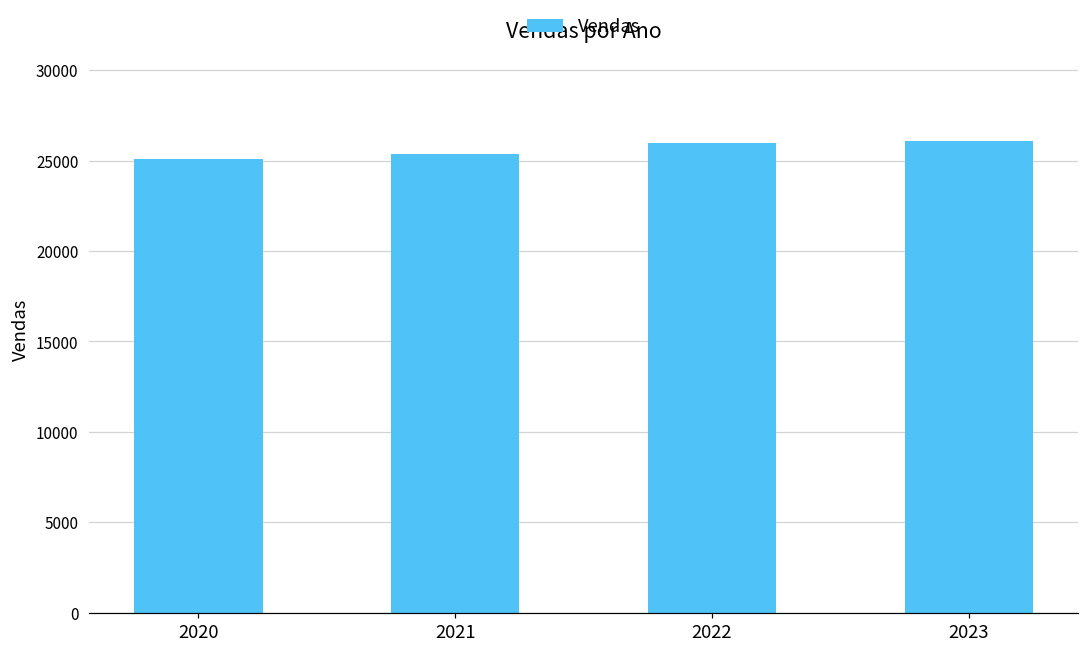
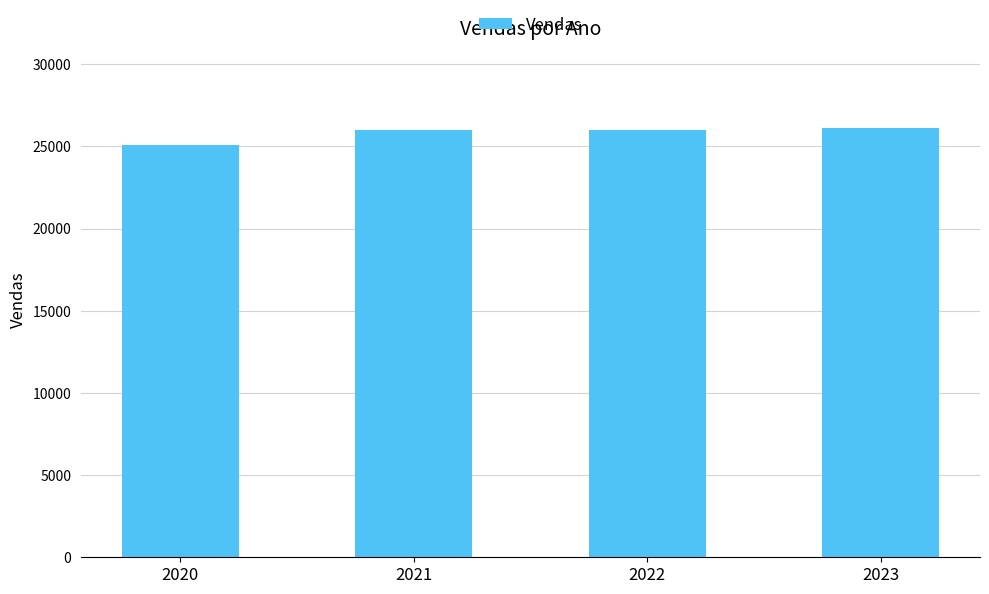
  {
    "2020": 25100,
-   "2021": 25400,
+   "2021": 26000,
    "2022": 26000,
    "2023": 26100
  }
